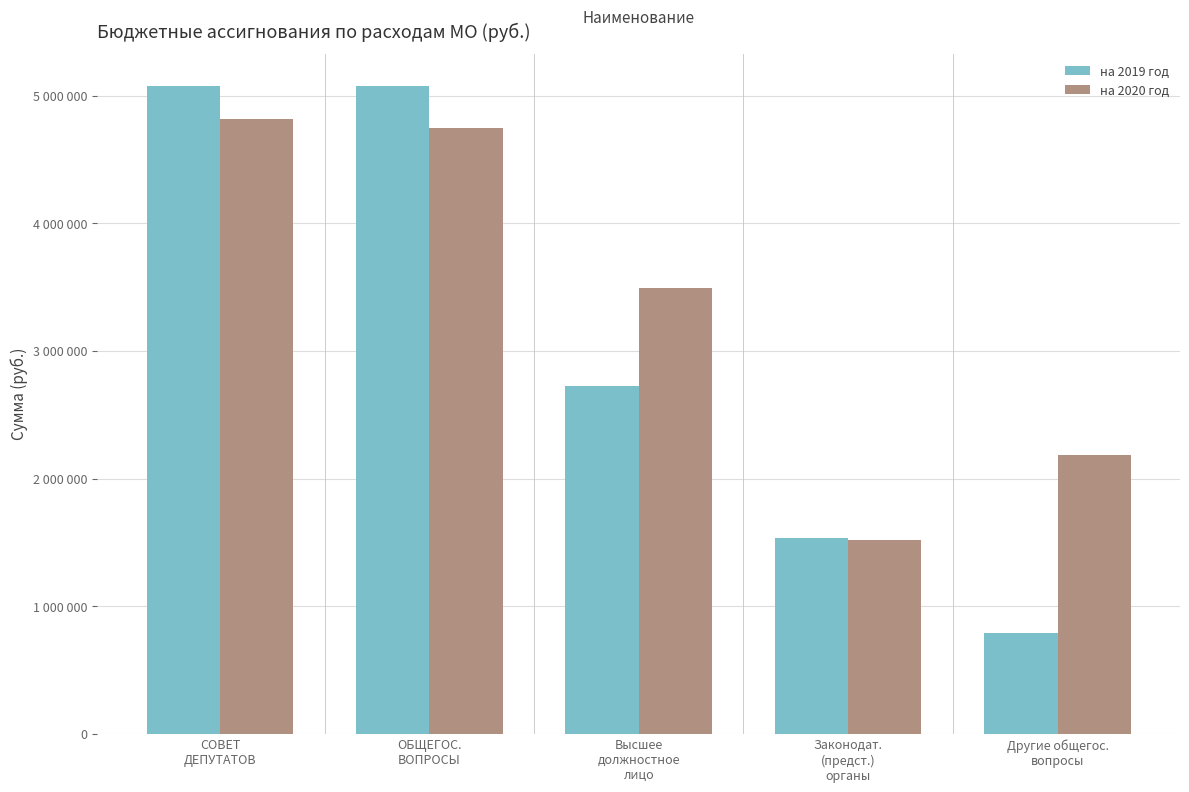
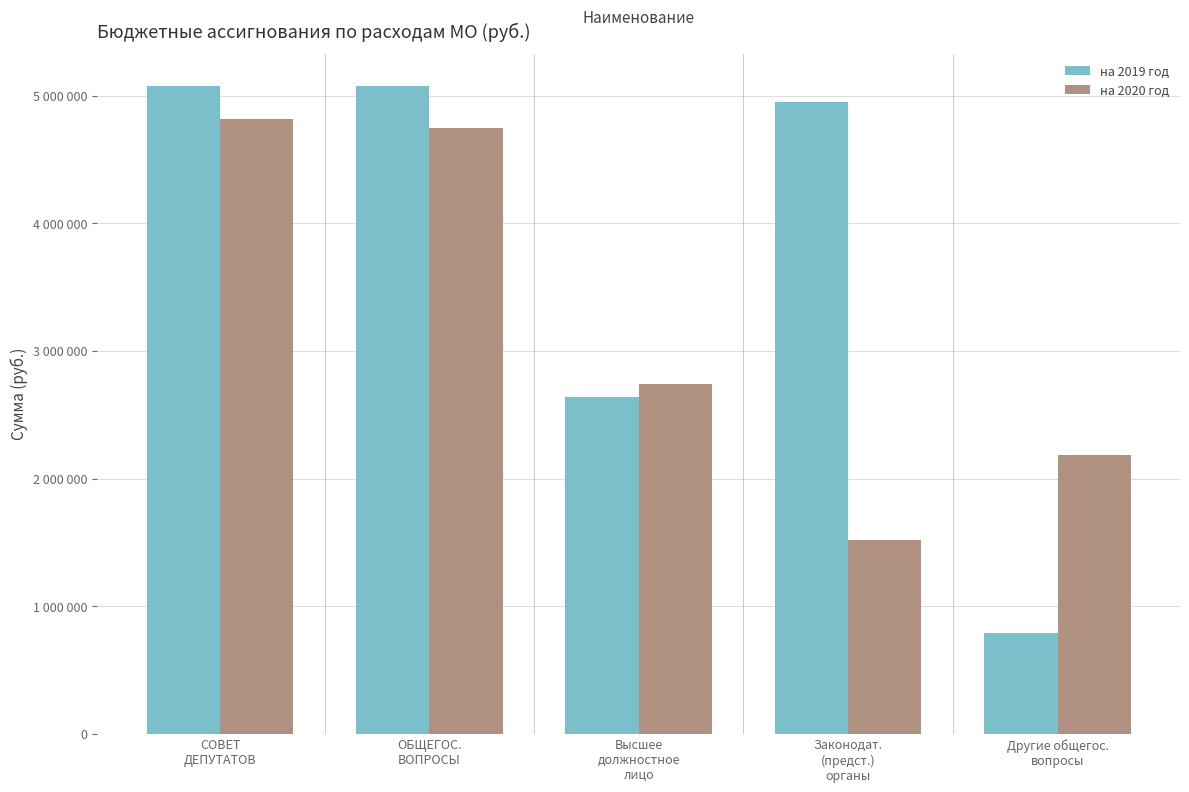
  {
    "на 2019 год": {
      "СОВЕТ ДЕПУТАТОВ": 5080000,
      "ОБЩЕГОС. ВОПРОСЫ": 5080000,
-     "Высшее должностное лицо": 2730000,
-     "Законодат. (предст.) органы": 1540000,
+     "Высшее должностное лицо": 2640000,
+     "Законодат. (предст.) органы": 4950000,
      "Другие общегос. вопросы": 790000
    },
    "на 2020 год": {
      "СОВЕТ ДЕПУТАТОВ": 4820000,
      "ОБЩЕГОС. ВОПРОСЫ": 4750000,
-     "Высшее должностное лицо": 3490000,
+     "Высшее должностное лицо": 2740000,
      "Законодат. (предст.) органы": 1520000,
      "Другие общегос. вопросы": 2190000
    }
  }
